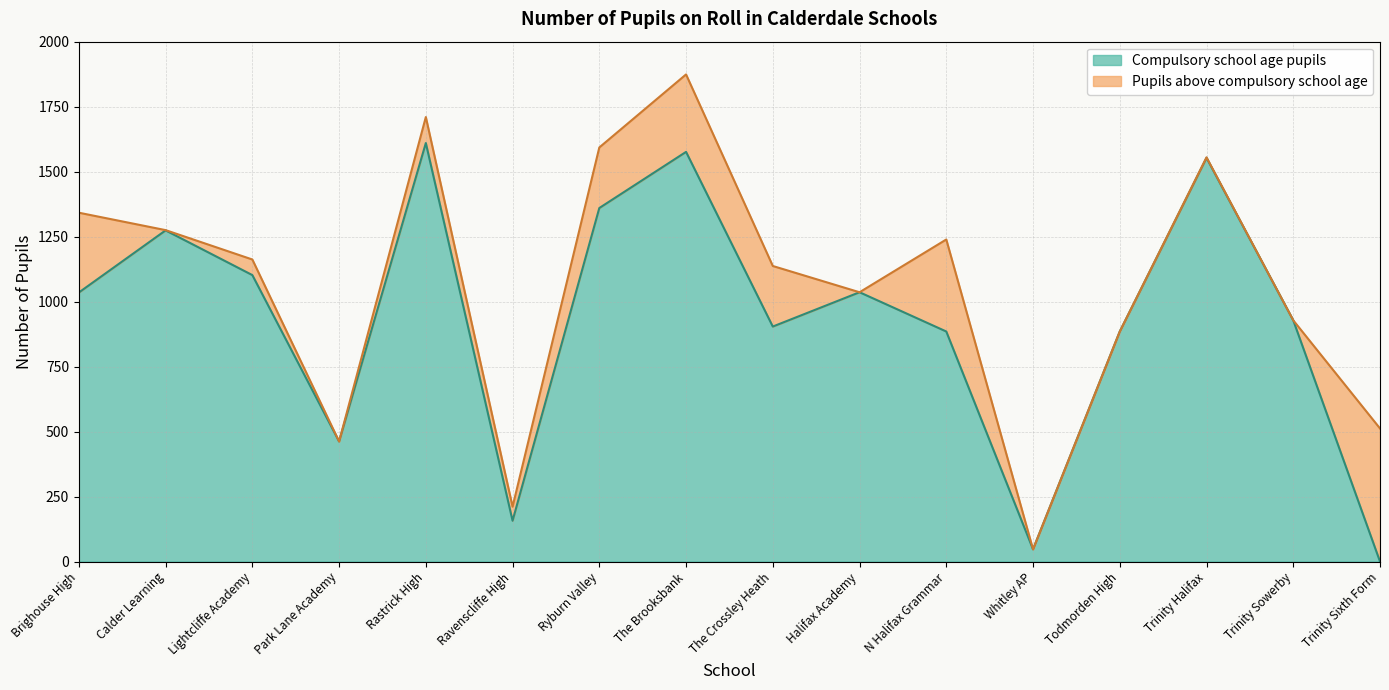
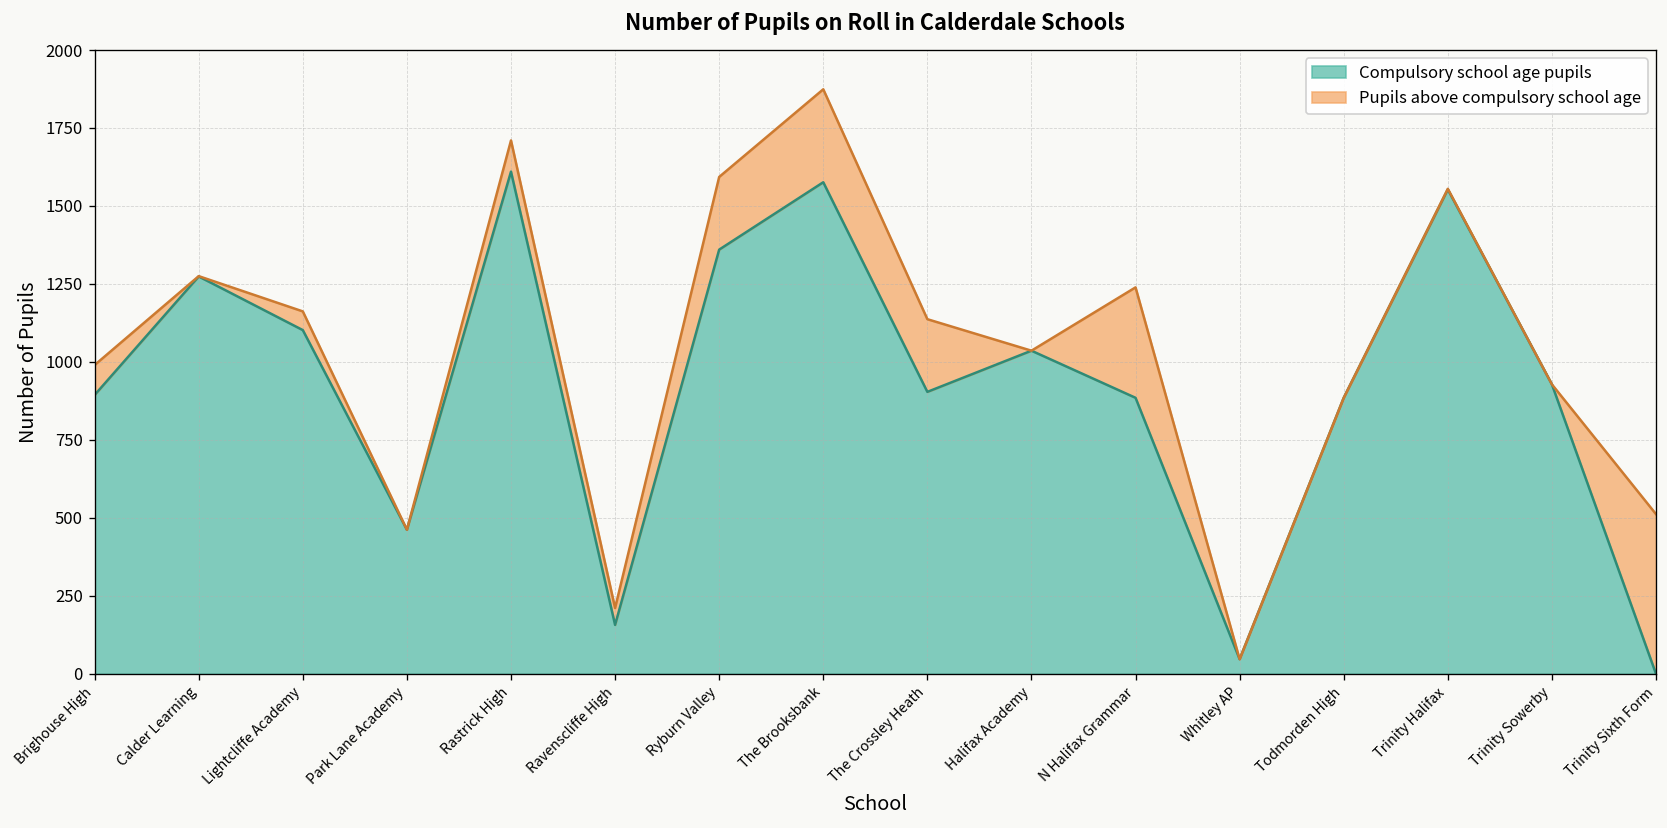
  {
    "Compulsory school age pupils": {
-     "Brighouse High": 1040,
+     "Brighouse High": 890,
      "Lightcliffe Academy": 1100,
      "Rastrick High": 1610,
      "Ravenscliffe High": 160,
      "Ryburn Valley": 1360,
      "The Brooksbank": 1580,
      "The Crossley Heath": 900,
      "N Halifax Grammar": 890,
      "Trinity Sixth Form": 0
    },
    "Pupils above compulsory school age": {
-     "Brighouse High": 310,
+     "Brighouse High": 100,
      "Lightcliffe Academy": 60,
      "Rastrick High": 100,
      "Ravenscliffe High": 50,
      "Ryburn Valley": 230,
      "The Brooksbank": 300,
      "The Crossley Heath": 230,
      "N Halifax Grammar": 350,
      "Trinity Sixth Form": 510
    }
  }
